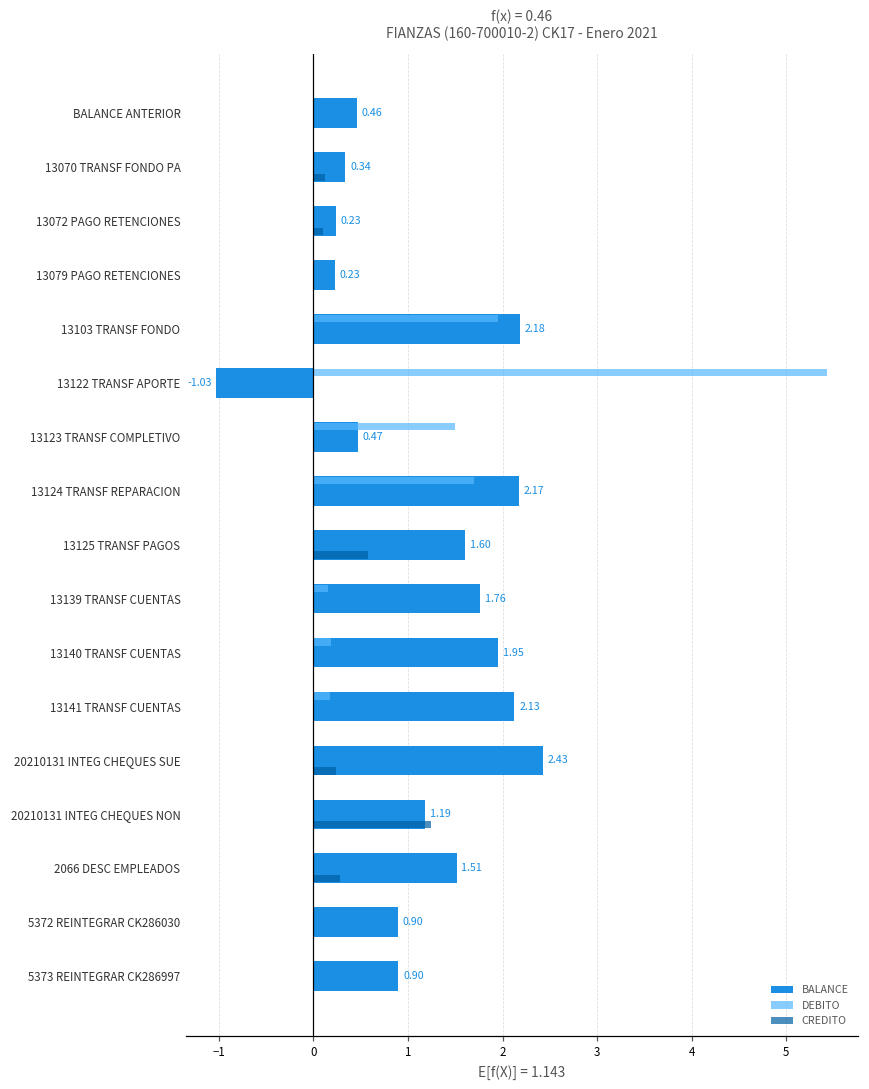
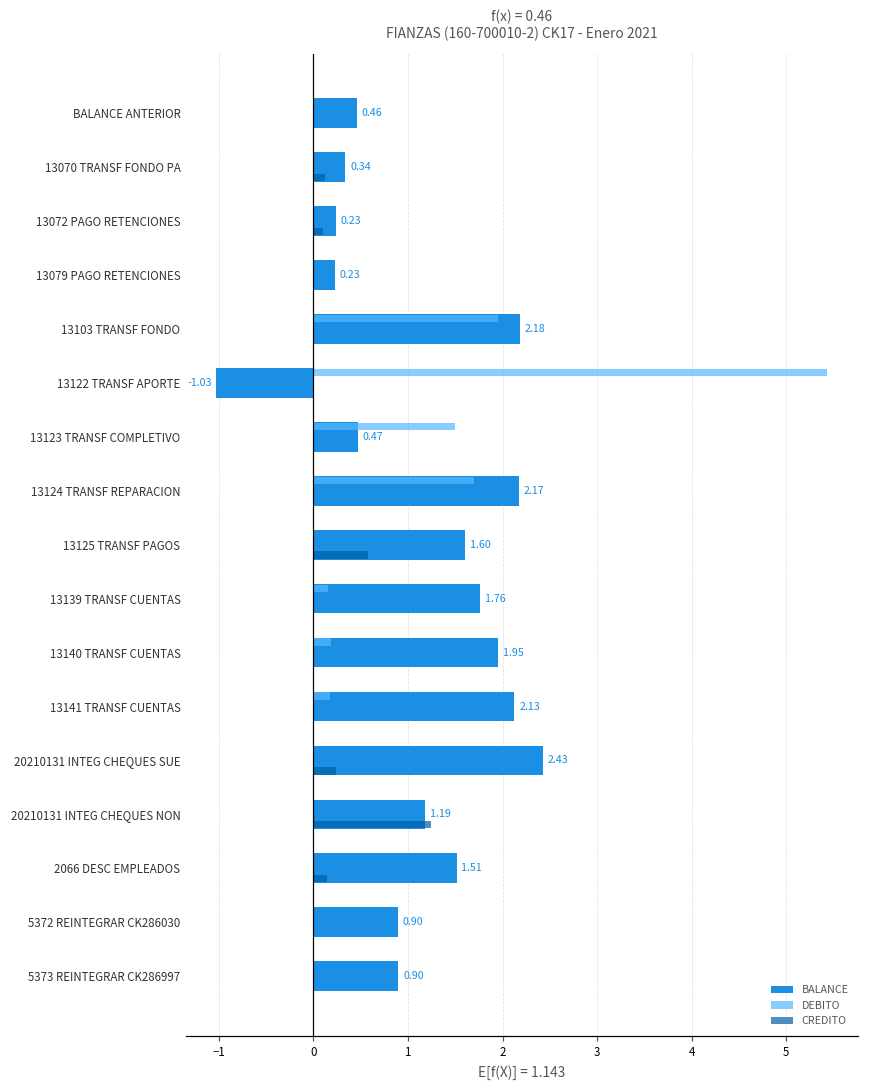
  {
    "BALANCE": {
      "BALANCE ANTERIOR": 0.46,
      "13070 TRANSF FONDO PA": 0.34,
      "13072 PAGO RETENCIONES": 0.23,
      "13079 PAGO RETENCIONES": 0.23,
      "13103 TRANSF FONDO": 2.18,
      "13122 TRANSF APORTE": -1.03,
      "13123 TRANSF COMPLETIVO": 0.47,
      "13124 TRANSF REPARACION": 2.17,
      "13125 TRANSF PAGOS": 1.60,
      "13139 TRANSF CUENTAS": 1.76,
      "13140 TRANSF CUENTAS": 1.95,
      "13141 TRANSF CUENTAS": 2.13,
      "20210131 INTEG CHEQUES SUE": 2.43,
      "20210131 INTEG CHEQUES NON": 1.19,
      "2066 DESC EMPLEADOS": 1.51,
      "5372 REINTEGRAR CK286030": 0.90,
      "5373 REINTEGRAR CK286997": 0.90
    },
    "DEBITO": {
      "BALANCE ANTERIOR": 0.0,
      "13070 TRANSF FONDO PA": 0.0,
      "13072 PAGO RETENCIONES": 0.0,
      "13079 PAGO RETENCIONES": 0.0,
      "13122 TRANSF APORTE": 5.4,
      "13123 TRANSF COMPLETIVO": 1.5,
      "13125 TRANSF PAGOS": 0.0,
      "20210131 INTEG CHEQUES SUE": 0.0,
      "20210131 INTEG CHEQUES NON": 0.0,
      "2066 DESC EMPLEADOS": 0.0
    },
    "CREDITO": {
      "BALANCE ANTERIOR": 0.0,
      "13103 TRANSF FONDO": 0.0,
      "13122 TRANSF APORTE": 0.0,
      "13123 TRANSF COMPLETIVO": 0.0,
      "13124 TRANSF REPARACION": 0.0,
      "13139 TRANSF CUENTAS": 0.0,
      "13140 TRANSF CUENTAS": 0.0,
      "13141 TRANSF CUENTAS": 0.0,
-     "2066 DESC EMPLEADOS": 0.3,
+     "2066 DESC EMPLEADOS": 0.1,
      "5372 REINTEGRAR CK286030": 0.0,
      "5373 REINTEGRAR CK286997": 0.0
    }
  }
